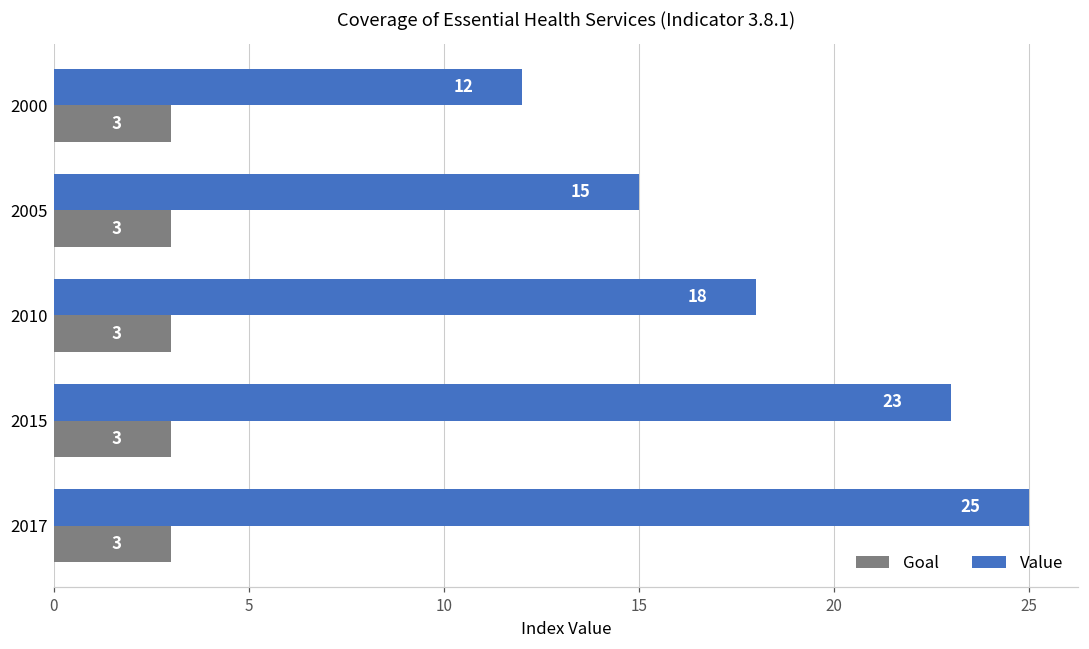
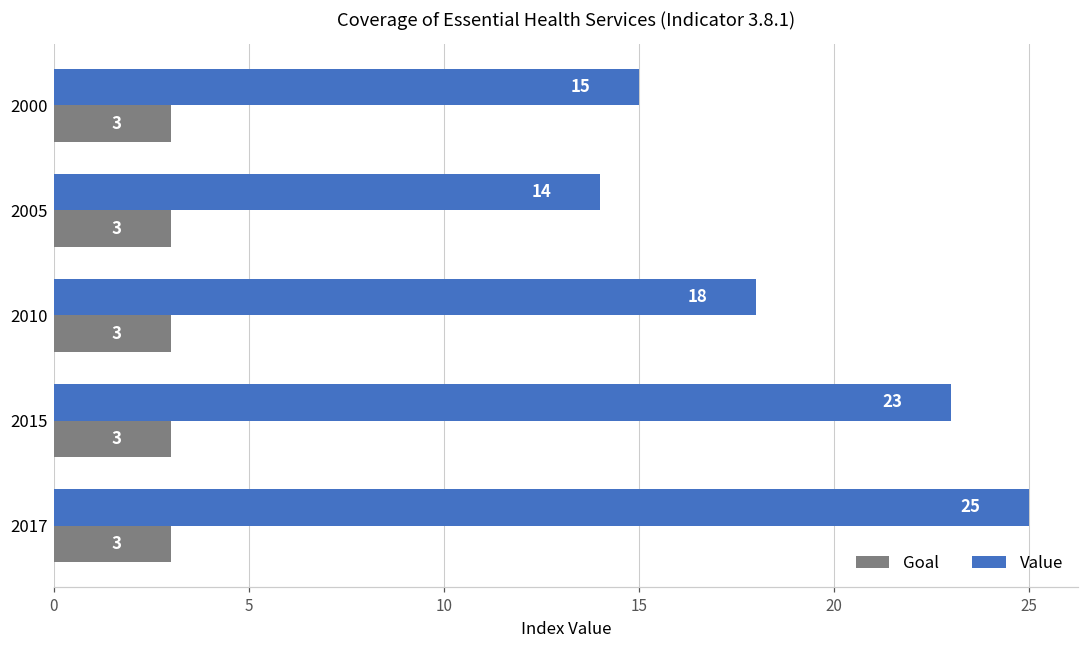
  {
    "Goal": {
      "2000": 3,
      "2005": 3,
      "2010": 3,
      "2015": 3,
      "2017": 3
    },
    "Value": {
-     "2000": 12,
-     "2005": 15,
+     "2000": 15,
+     "2005": 14,
      "2010": 18,
      "2015": 23,
      "2017": 25
    }
  }
